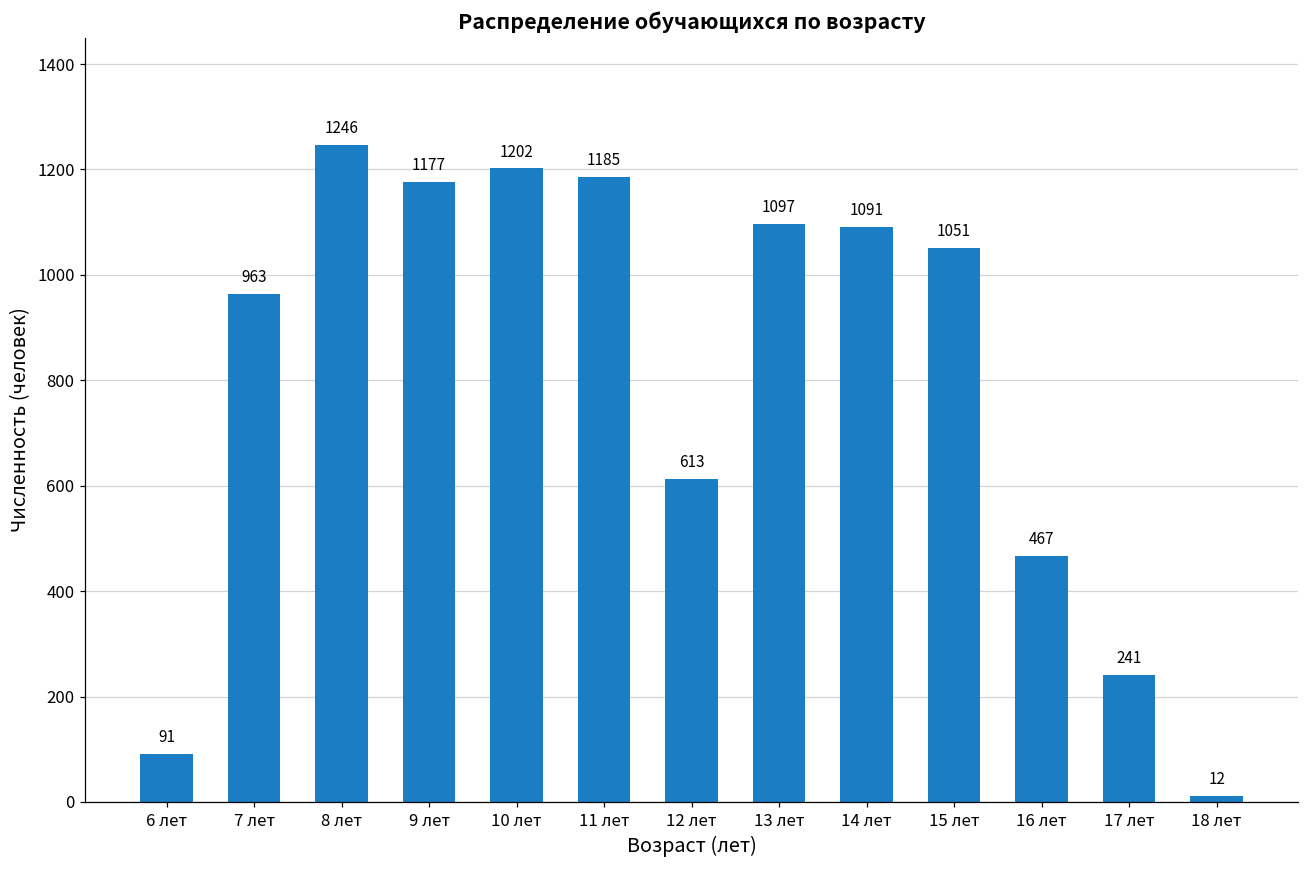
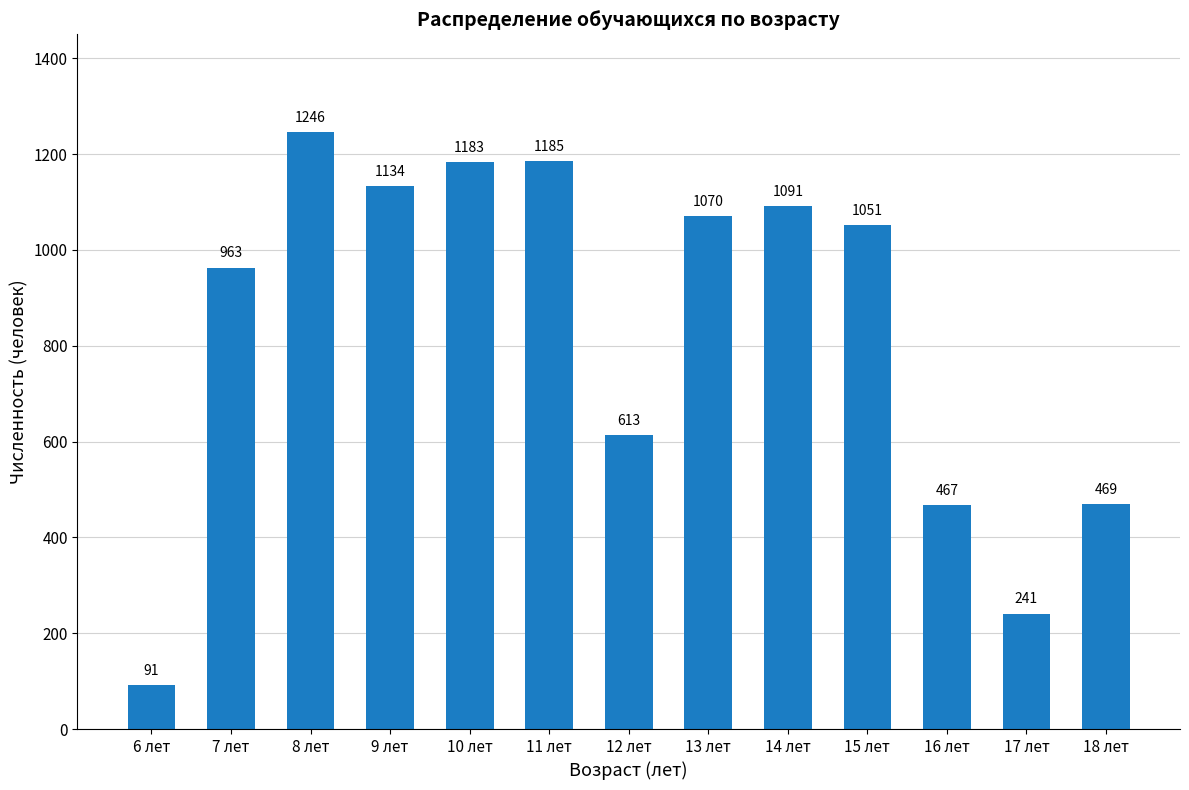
  {
    "6 лет": 91,
    "7 лет": 963,
    "8 лет": 1246,
-   "9 лет": 1177,
-   "10 лет": 1202,
+   "9 лет": 1134,
+   "10 лет": 1183,
    "11 лет": 1185,
    "12 лет": 613,
-   "13 лет": 1097,
+   "13 лет": 1070,
    "14 лет": 1091,
    "15 лет": 1051,
    "16 лет": 467,
    "17 лет": 241,
-   "18 лет": 12
+   "18 лет": 469
  }
